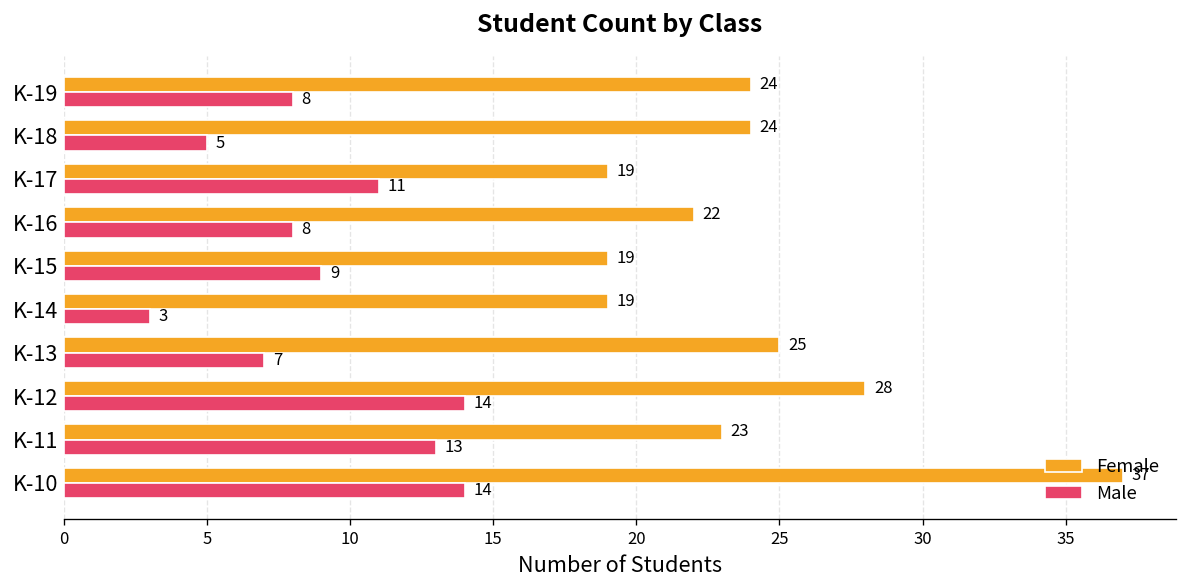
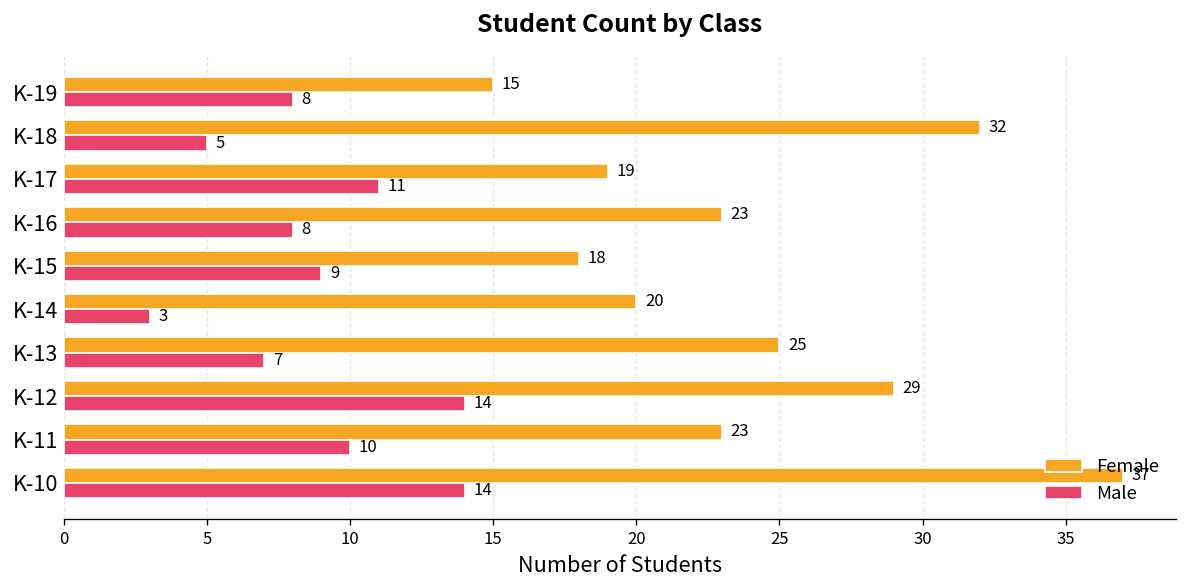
  {
    "Female": {
-     "K-19": 24,
-     "K-18": 24,
+     "K-19": 15,
+     "K-18": 32,
      "K-17": 19,
-     "K-16": 22,
-     "K-15": 19,
-     "K-14": 19,
+     "K-16": 23,
+     "K-15": 18,
+     "K-14": 20,
      "K-13": 25,
-     "K-12": 28,
+     "K-12": 29,
      "K-11": 23,
      "K-10": 37
    },
    "Male": {
      "K-19": 8,
      "K-18": 5,
      "K-17": 11,
      "K-16": 8,
      "K-15": 9,
      "K-14": 3,
      "K-13": 7,
      "K-12": 14,
-     "K-11": 13,
+     "K-11": 10,
      "K-10": 14
    }
  }
